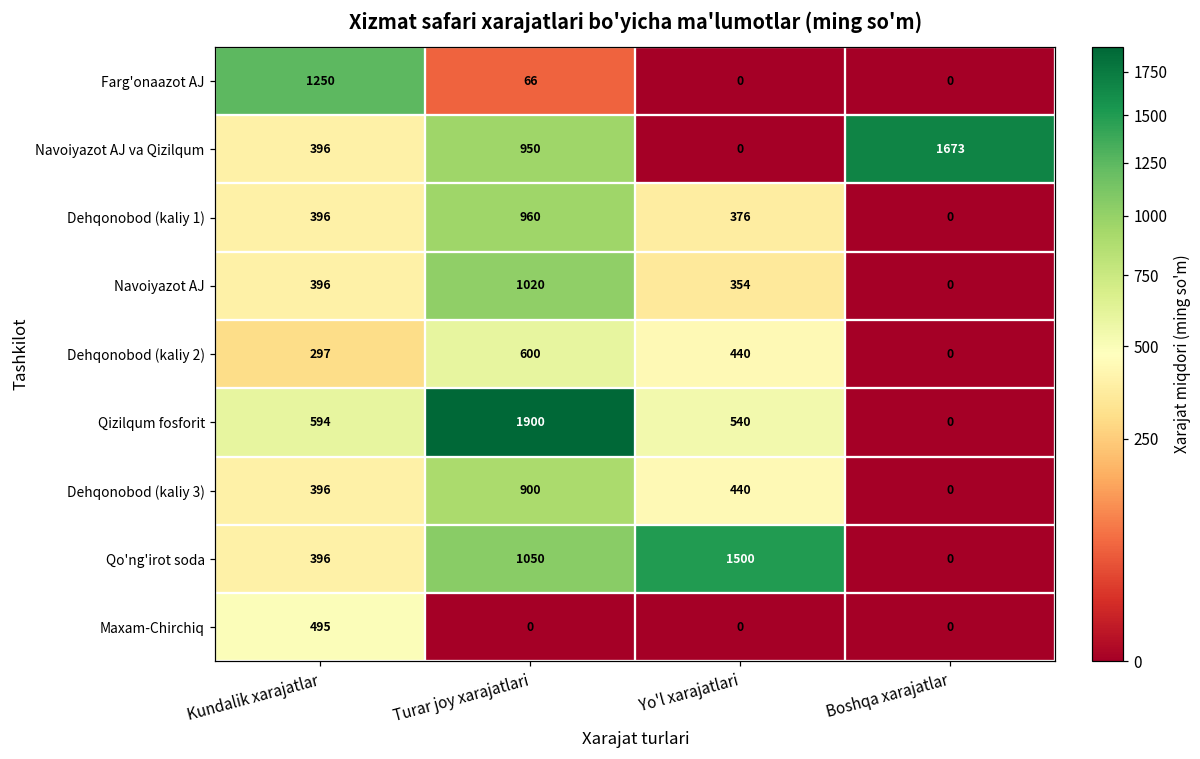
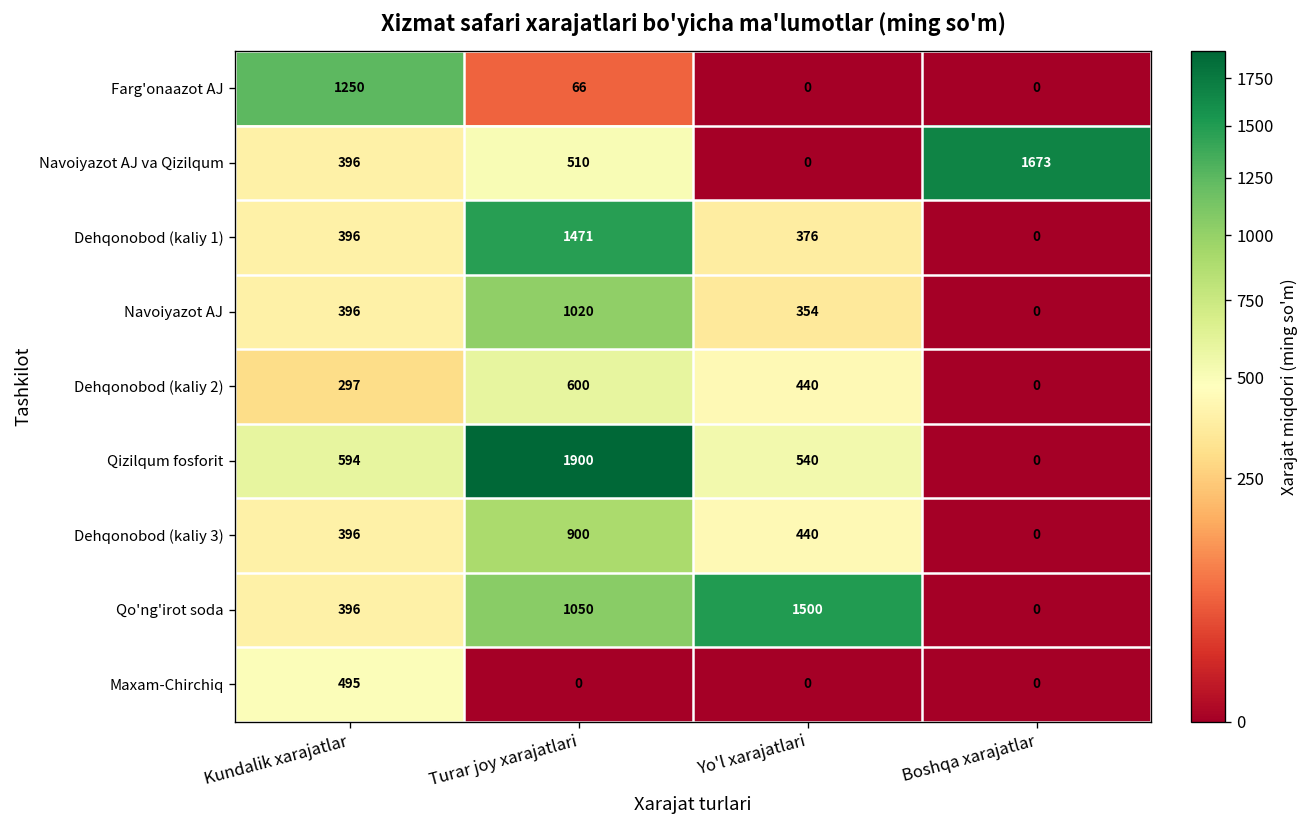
  {
    "Farg'onaazot AJ": {
      "Kundalik xarajatlar": 1250,
      "Turar joy xarajatlari": 66,
      "Yo'l xarajatlari": 0,
      "Boshqa xarajatlar": 0
    },
    "Navoiyazot AJ va Qizilqum": {
      "Kundalik xarajatlar": 396,
-     "Turar joy xarajatlari": 950,
+     "Turar joy xarajatlari": 510,
      "Yo'l xarajatlari": 0,
      "Boshqa xarajatlar": 1673
    },
    "Dehqonobod (kaliy 1)": {
      "Kundalik xarajatlar": 396,
-     "Turar joy xarajatlari": 960,
+     "Turar joy xarajatlari": 1471,
      "Yo'l xarajatlari": 376,
      "Boshqa xarajatlar": 0
    },
    "Navoiyazot AJ": {
      "Kundalik xarajatlar": 396,
      "Turar joy xarajatlari": 1020,
      "Yo'l xarajatlari": 354,
      "Boshqa xarajatlar": 0
    },
    "Dehqonobod (kaliy 2)": {
      "Kundalik xarajatlar": 297,
      "Turar joy xarajatlari": 600,
      "Yo'l xarajatlari": 440,
      "Boshqa xarajatlar": 0
    },
    "Qizilqum fosforit": {
      "Kundalik xarajatlar": 594,
      "Turar joy xarajatlari": 1900,
      "Yo'l xarajatlari": 540,
      "Boshqa xarajatlar": 0
    },
    "Dehqonobod (kaliy 3)": {
      "Kundalik xarajatlar": 396,
      "Turar joy xarajatlari": 900,
      "Yo'l xarajatlari": 440,
      "Boshqa xarajatlar": 0
    },
    "Qo'ng'irot soda": {
      "Kundalik xarajatlar": 396,
      "Turar joy xarajatlari": 1050,
      "Yo'l xarajatlari": 1500,
      "Boshqa xarajatlar": 0
    },
    "Maxam-Chirchiq": {
      "Kundalik xarajatlar": 495,
      "Turar joy xarajatlari": 0,
      "Yo'l xarajatlari": 0,
      "Boshqa xarajatlar": 0
    }
  }
